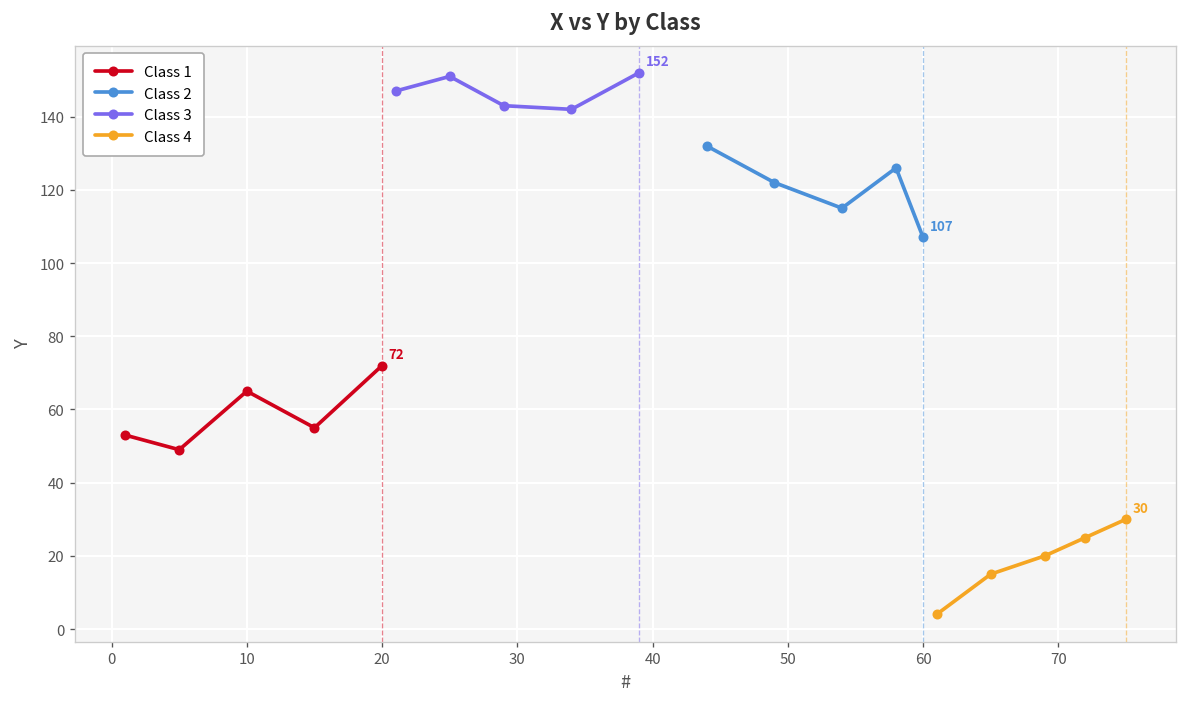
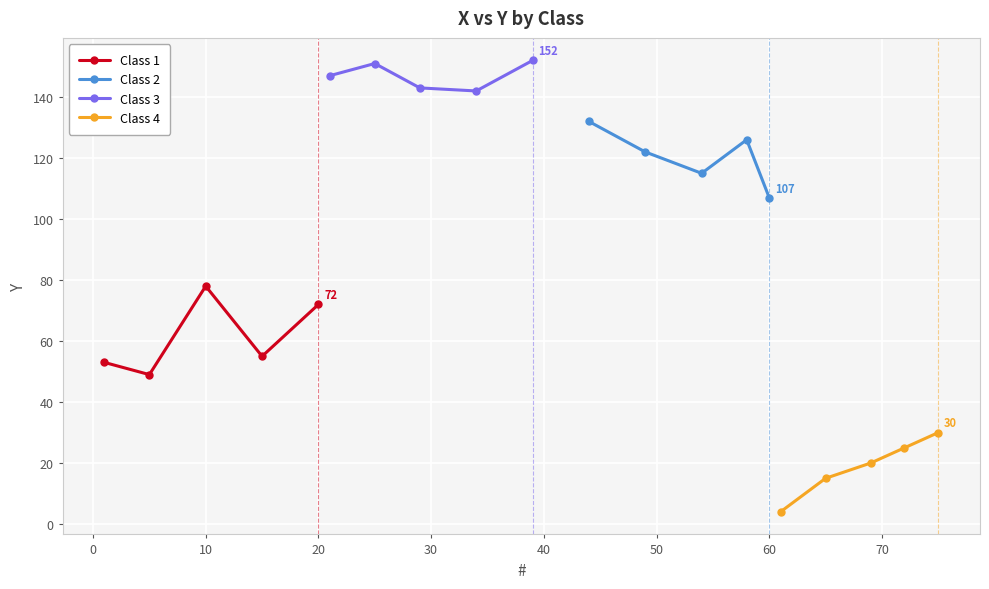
  {
    "Class 1": {
-     "10": 65
+     "10": 78
    },
    "Class 2": {
      "60": 107
    }
  }
